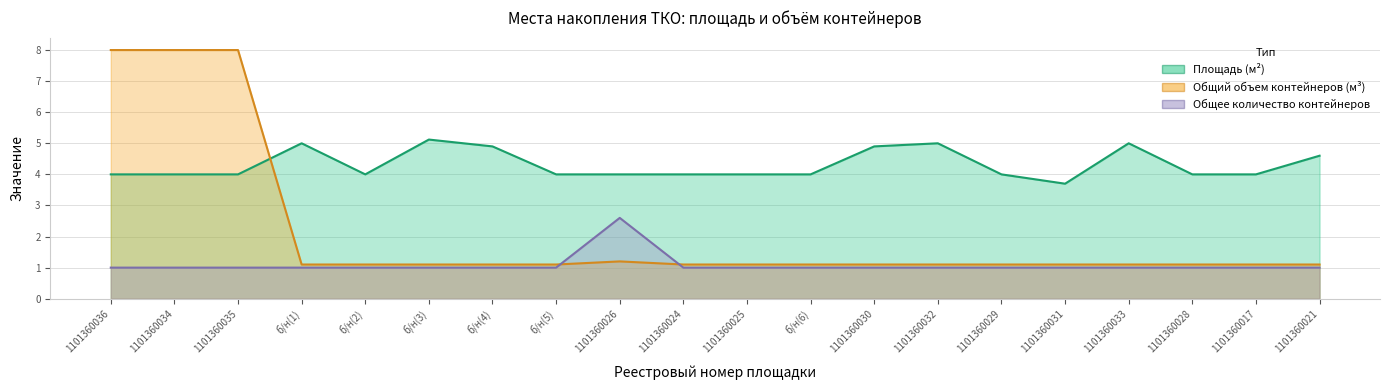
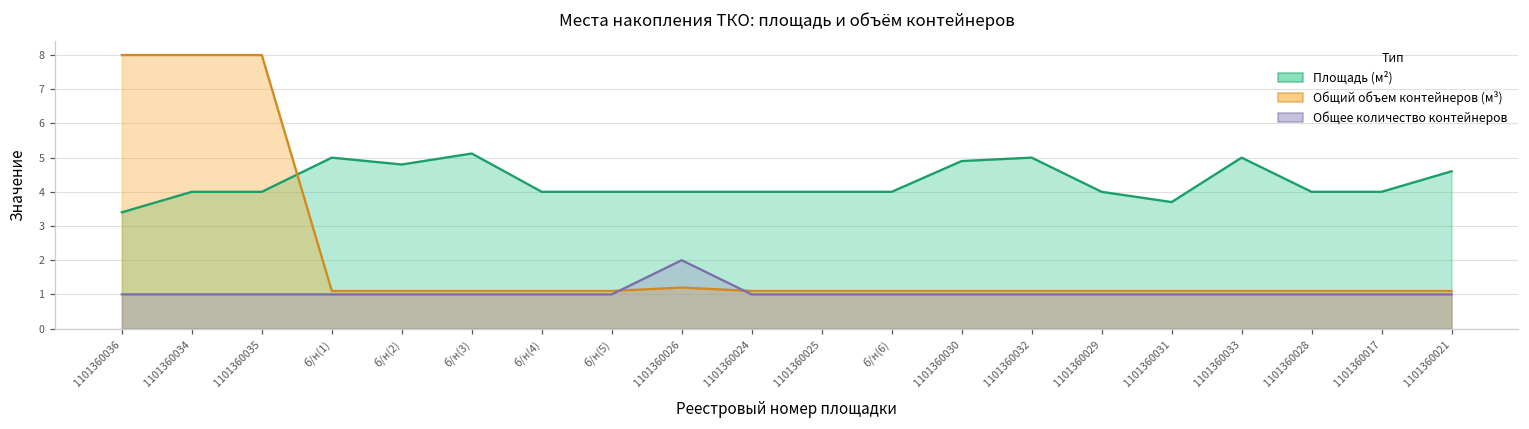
  {
    "Площадь (м²)": {
-     "1101360036": 4.0,
+     "1101360036": 3.4,
      "1101360034": 4.0,
      "1101360035": 4.0,
      "б/н(1)": 5.0,
-     "б/н(2)": 4.0,
+     "б/н(2)": 4.8,
      "б/н(3)": 5.1,
-     "б/н(4)": 4.9,
+     "б/н(4)": 4.0,
      "б/н(5)": 4.0,
      "1101360026": 4.0,
      "1101360024": 4.0,
      "1101360025": 4.0,
      "б/н(6)": 4.0,
      "1101360030": 4.9,
      "1101360032": 5.0,
      "1101360029": 4.0,
      "1101360031": 3.7,
      "1101360033": 5.0,
      "1101360028": 4.0,
      "1101360017": 4.0,
      "1101360021": 4.6
    },
    "Общий объем контейнеров (м³)": {
      "1101360036": 8.0,
      "1101360034": 8.0,
      "1101360035": 8.0,
      "б/н(1)": 1.1,
      "б/н(2)": 1.1,
      "б/н(3)": 1.1,
      "б/н(4)": 1.1,
      "б/н(5)": 1.1,
      "1101360026": 1.2,
      "1101360024": 1.1,
      "1101360025": 1.1,
      "б/н(6)": 1.1,
      "1101360030": 1.1,
      "1101360032": 1.1,
      "1101360029": 1.1,
      "1101360031": 1.1,
      "1101360033": 1.1,
      "1101360028": 1.1,
      "1101360017": 1.1,
      "1101360021": 1.1
    },
    "Общее количество контейнеров": {
      "1101360036": 1.0,
      "1101360034": 1.0,
      "1101360035": 1.0,
      "б/н(1)": 1.0,
      "б/н(2)": 1.0,
      "б/н(3)": 1.0,
      "б/н(4)": 1.0,
      "б/н(5)": 1.0,
-     "1101360026": 2.6,
+     "1101360026": 2.0,
      "1101360024": 1.0,
      "1101360025": 1.0,
      "б/н(6)": 1.0,
      "1101360030": 1.0,
      "1101360032": 1.0,
      "1101360029": 1.0,
      "1101360031": 1.0,
      "1101360033": 1.0,
      "1101360028": 1.0,
      "1101360017": 1.0,
      "1101360021": 1.0
    }
  }
